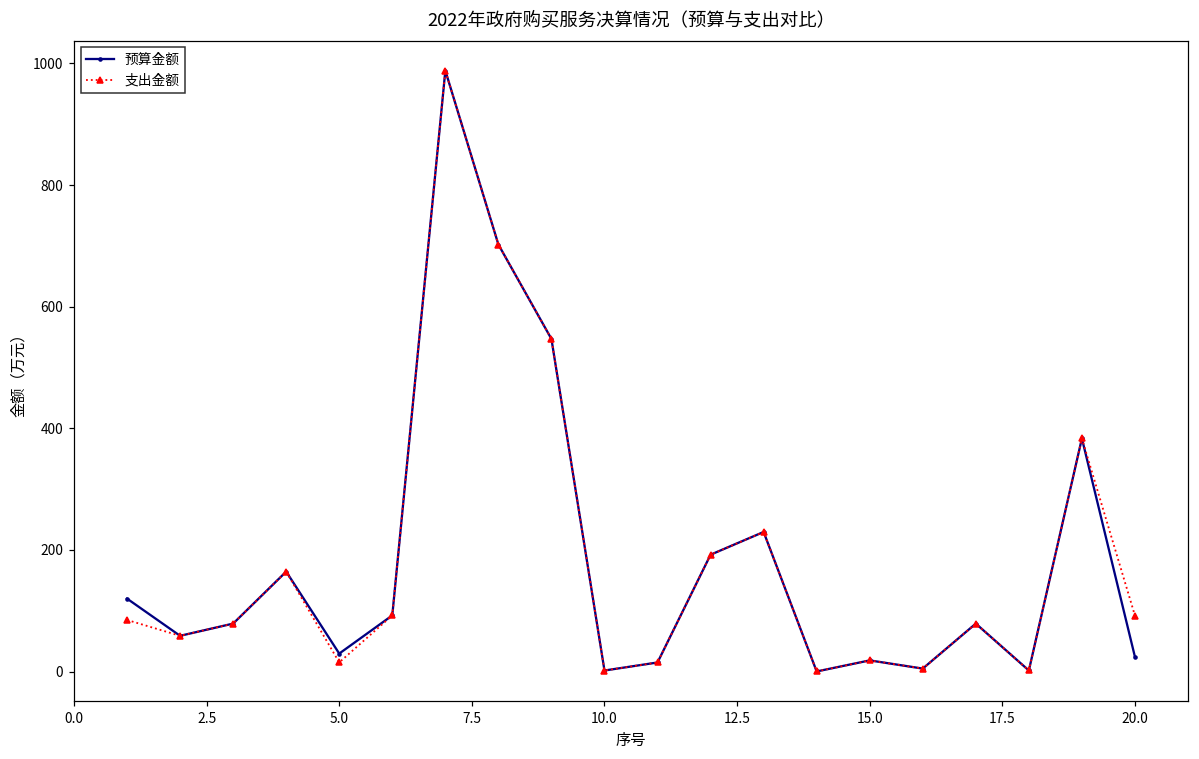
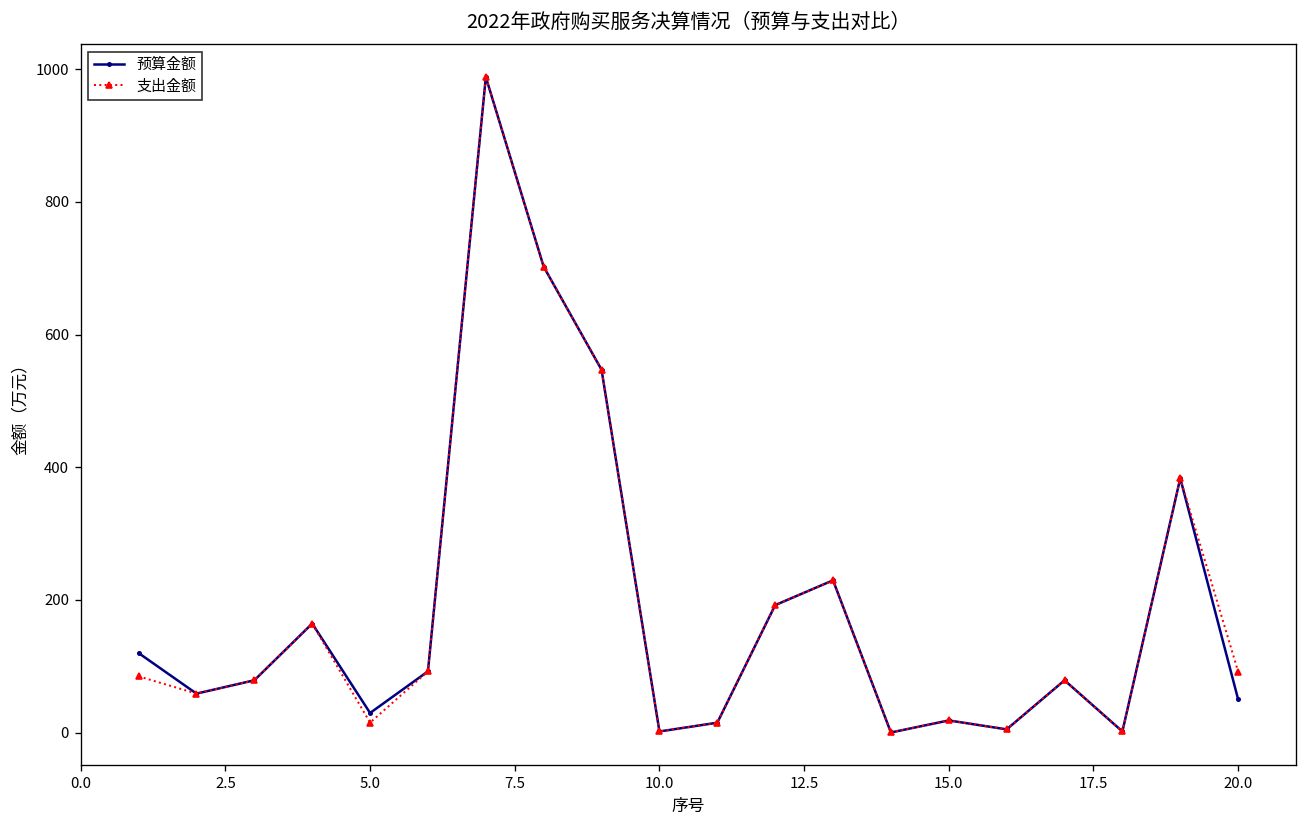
  {
    "预算金额": {
      "5.0": 30,
-     "20.0": 20
+     "20.0": 50
    },
    "支出金额": {
      "5.0": 20,
      "20.0": 90
    }
  }
